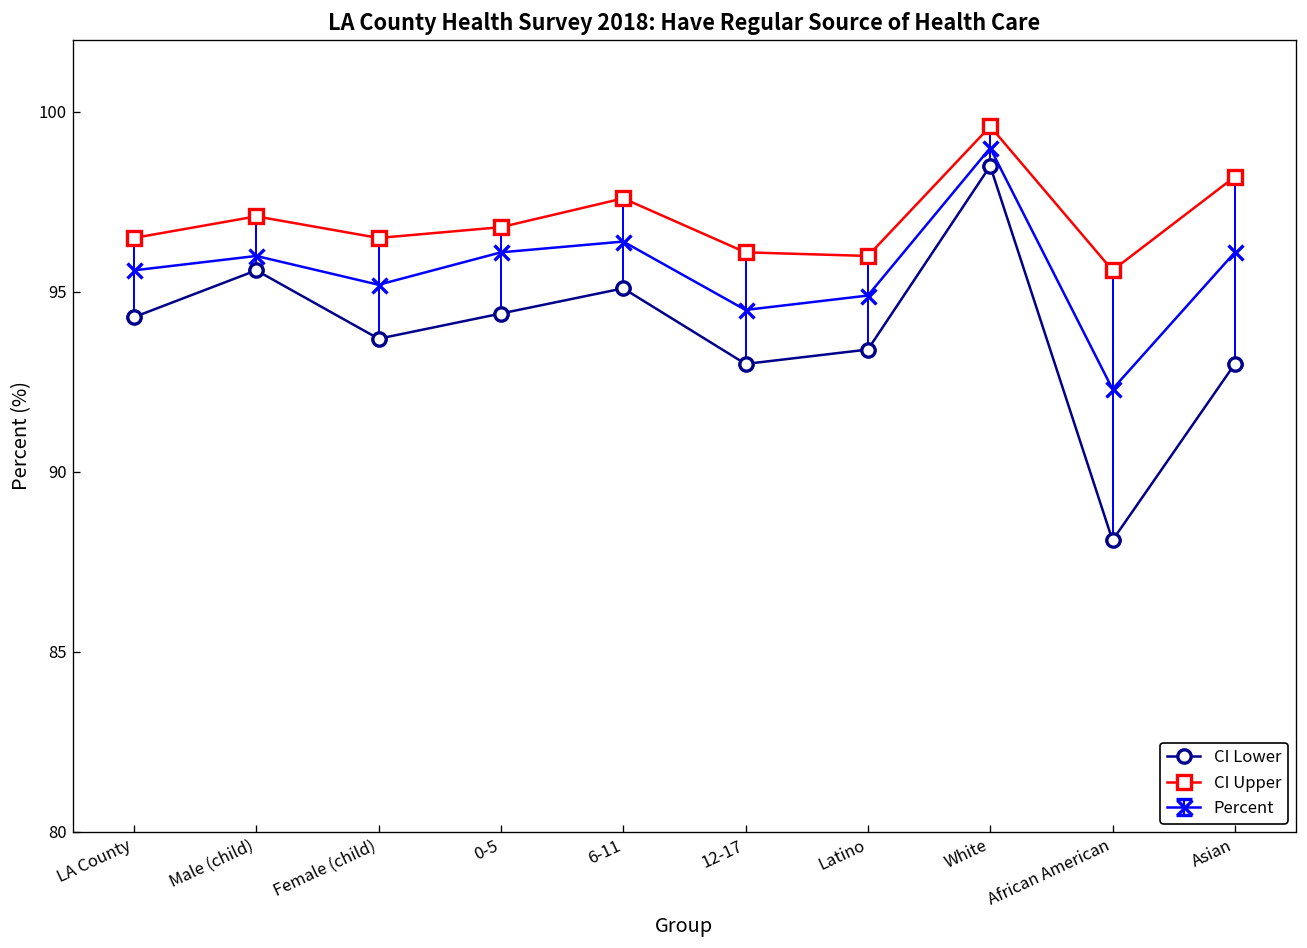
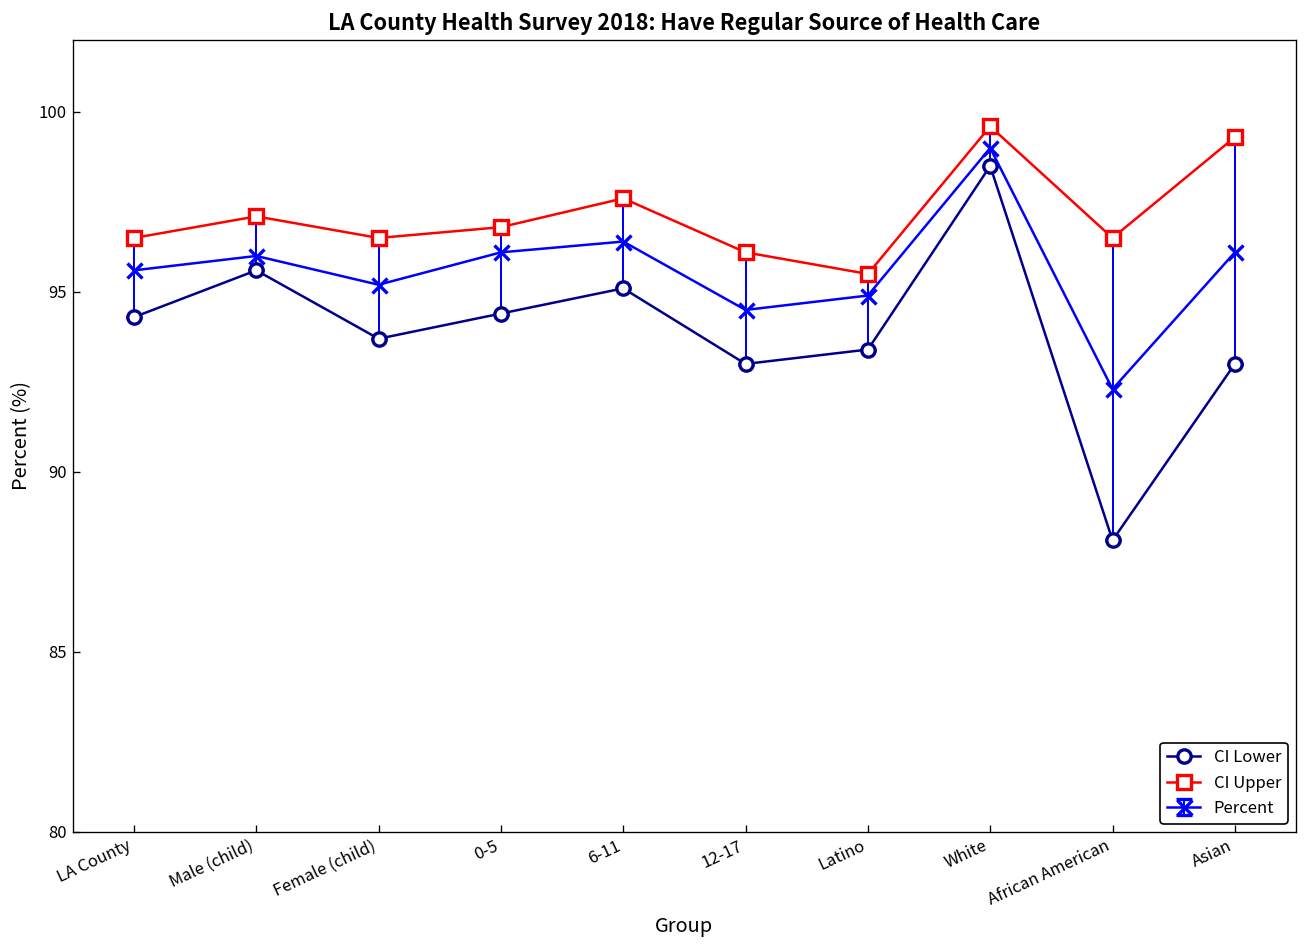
  {
    "CI Lower": {
      "LA County": 94.3,
      "Male (child)": 95.6,
      "Female (child)": 93.7,
      "0-5": 94.4,
      "6-11": 95.1,
      "12-17": 93.0,
      "Latino": 93.4,
      "White": 98.5,
      "African American": 88.1,
      "Asian": 93.0
    },
    "CI Upper": {
      "LA County": 96.5,
      "Male (child)": 97.1,
      "Female (child)": 96.5,
      "0-5": 96.8,
      "6-11": 97.6,
      "12-17": 96.1,
-     "Latino": 96.0,
+     "Latino": 95.5,
      "White": 99.6,
-     "African American": 95.6,
-     "Asian": 98.2
+     "African American": 96.5,
+     "Asian": 99.3
    }
  }
